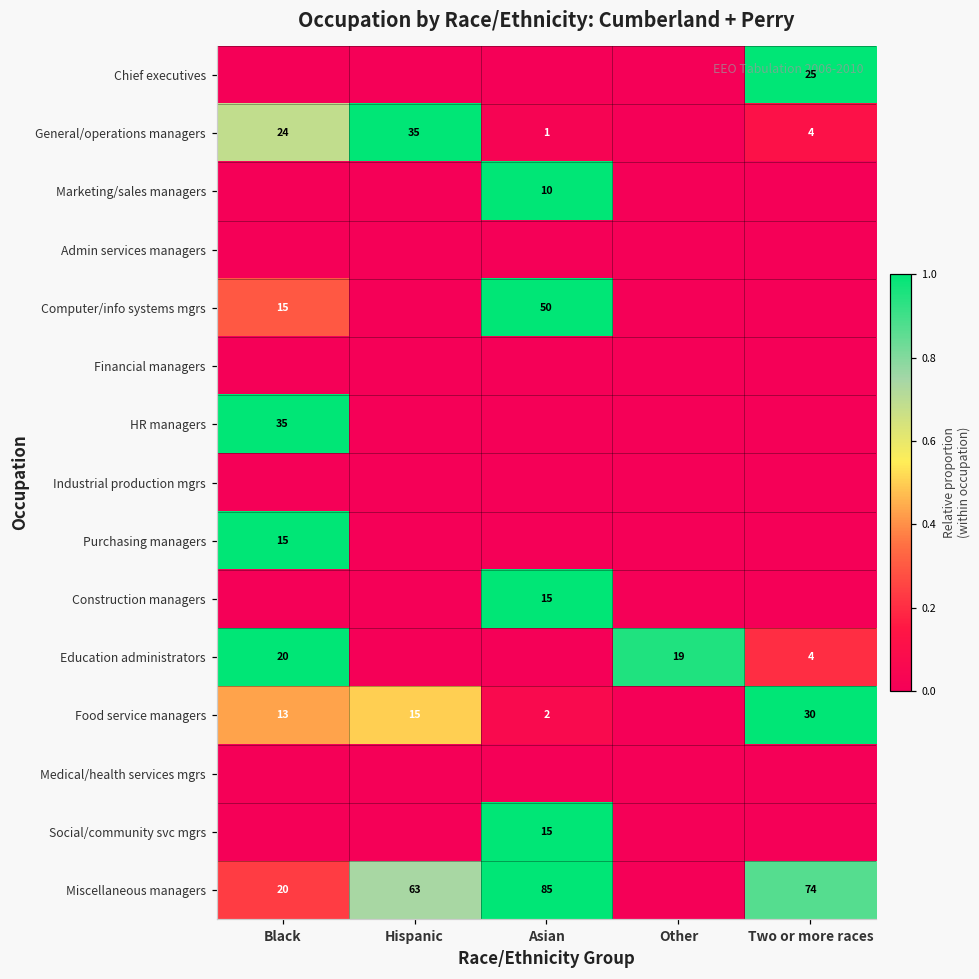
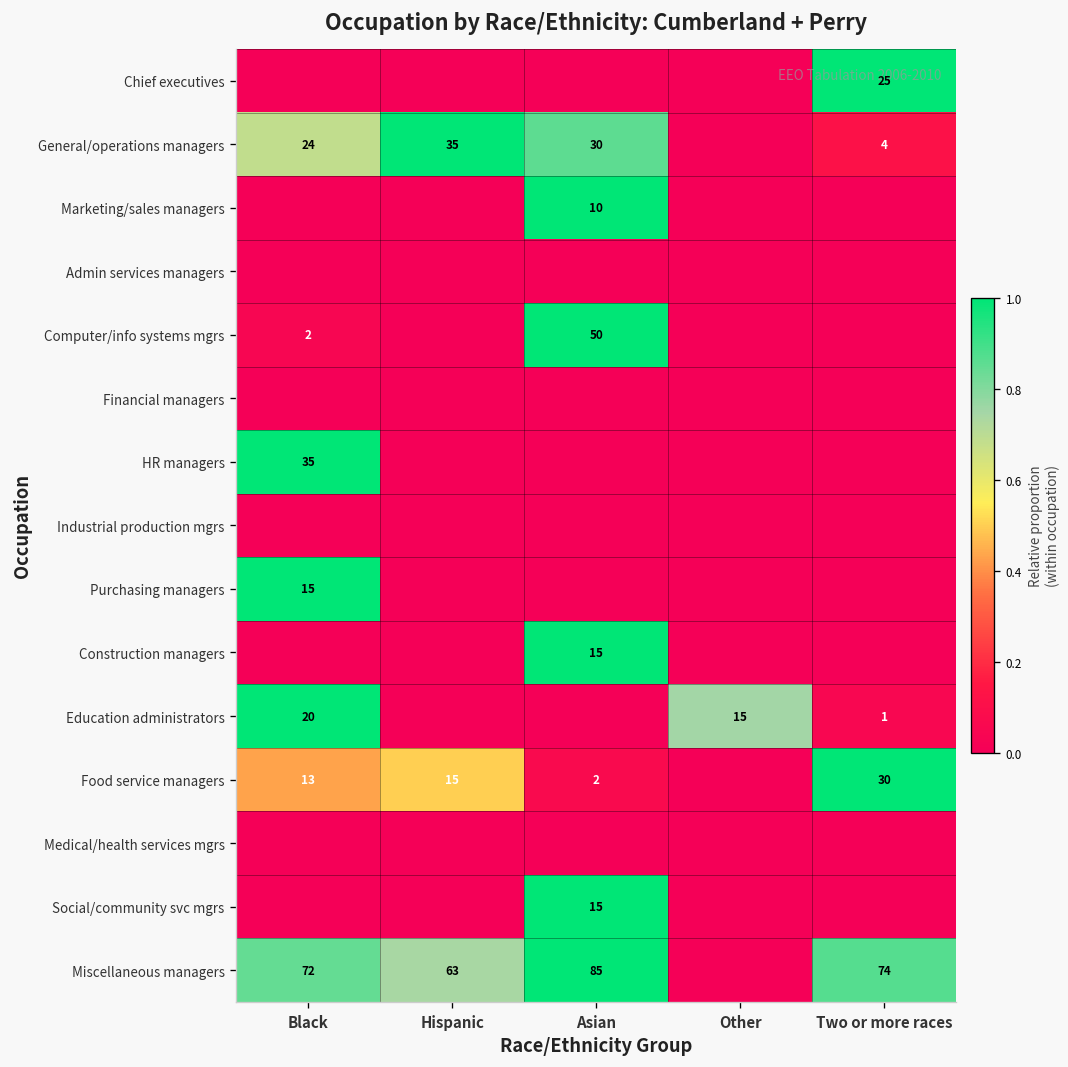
  {
    "General/operations managers": {
      "Black": 24,
      "Hispanic": 35,
-     "Asian": 1,
+     "Asian": 30,
      "Two or more races": 4
    },
    "Marketing/sales managers": {
      "Asian": 10
    },
    "Computer/info systems mgrs": {
-     "Black": 15,
+     "Black": 2,
      "Asian": 50
    },
    "HR managers": {
      "Black": 35
    },
    "Purchasing managers": {
      "Black": 15
    },
    "Construction managers": {
      "Asian": 15
    },
    "Education administrators": {
      "Black": 20,
-     "Other": 19,
-     "Two or more races": 4
+     "Other": 15,
+     "Two or more races": 1
    },
    "Food service managers": {
      "Black": 13,
      "Hispanic": 15,
      "Asian": 2,
      "Two or more races": 30
    },
    "Social/community svc mgrs": {
      "Asian": 15
    },
    "Miscellaneous managers": {
-     "Black": 20,
+     "Black": 72,
      "Hispanic": 63,
      "Asian": 85,
      "Two or more races": 74
    }
  }
